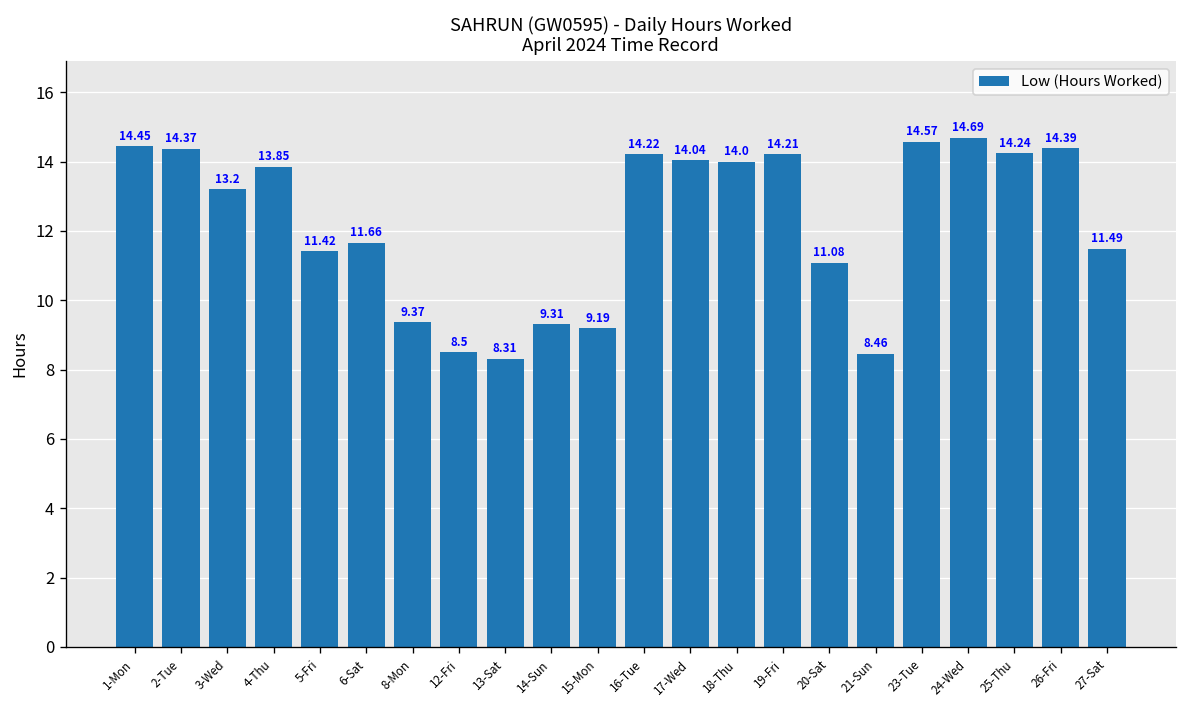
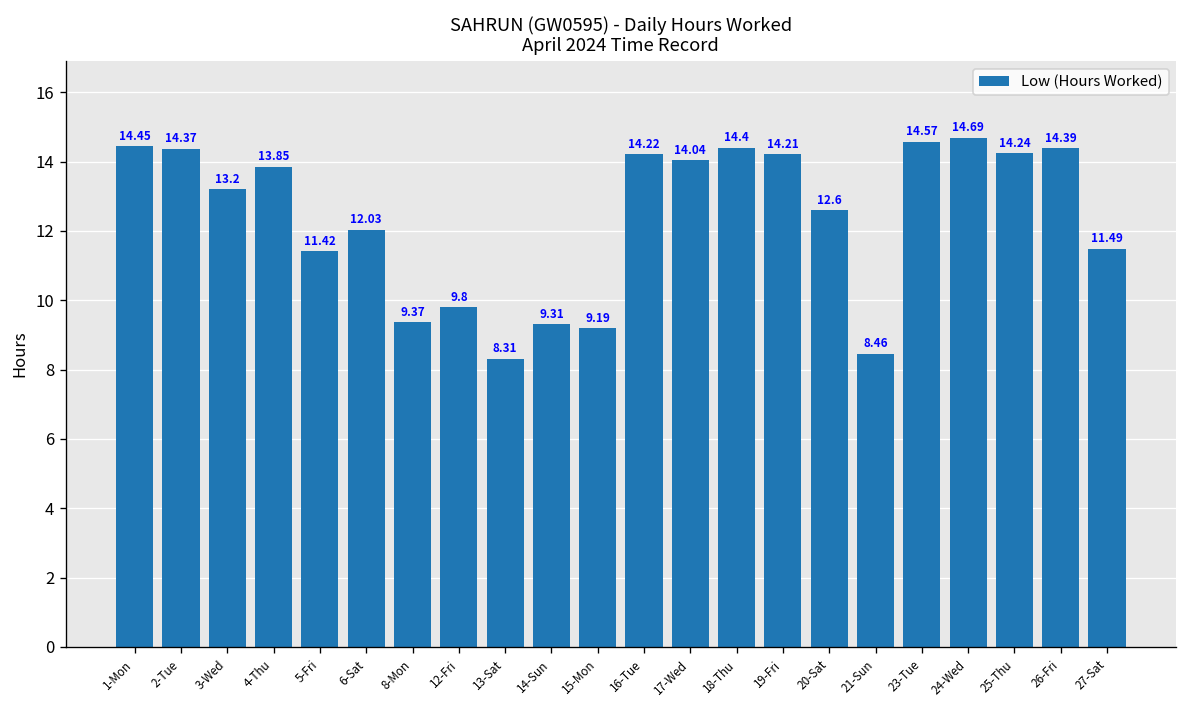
  {
    "1-Mon": 14.45,
    "2-Tue": 14.37,
    "3-Wed": 13.2,
    "4-Thu": 13.85,
    "5-Fri": 11.42,
-   "6-Sat": 11.66,
+   "6-Sat": 12.03,
    "8-Mon": 9.37,
-   "12-Fri": 8.5,
+   "12-Fri": 9.8,
    "13-Sat": 8.31,
    "14-Sun": 9.31,
    "15-Mon": 9.19,
    "16-Tue": 14.22,
    "17-Wed": 14.04,
-   "18-Thu": 14.0,
+   "18-Thu": 14.4,
    "19-Fri": 14.21,
-   "20-Sat": 11.08,
+   "20-Sat": 12.6,
    "21-Sun": 8.46,
    "23-Tue": 14.57,
    "24-Wed": 14.69,
    "25-Thu": 14.24,
    "26-Fri": 14.39,
    "27-Sat": 11.49
  }
